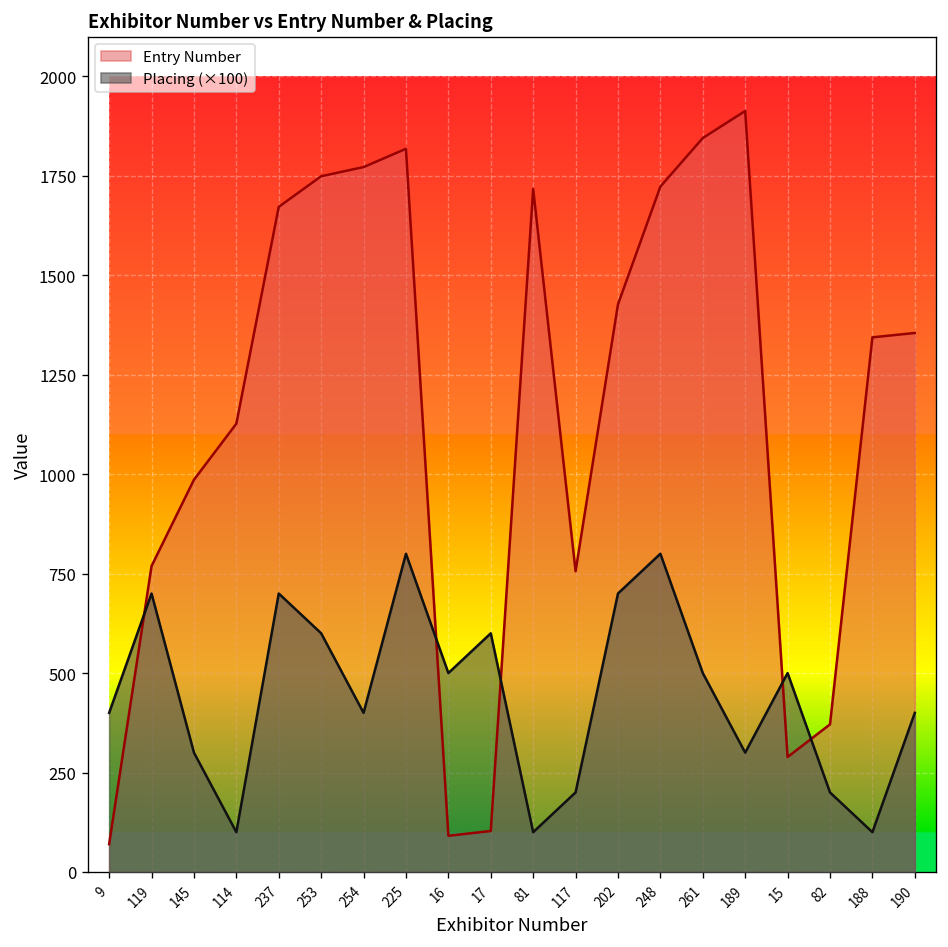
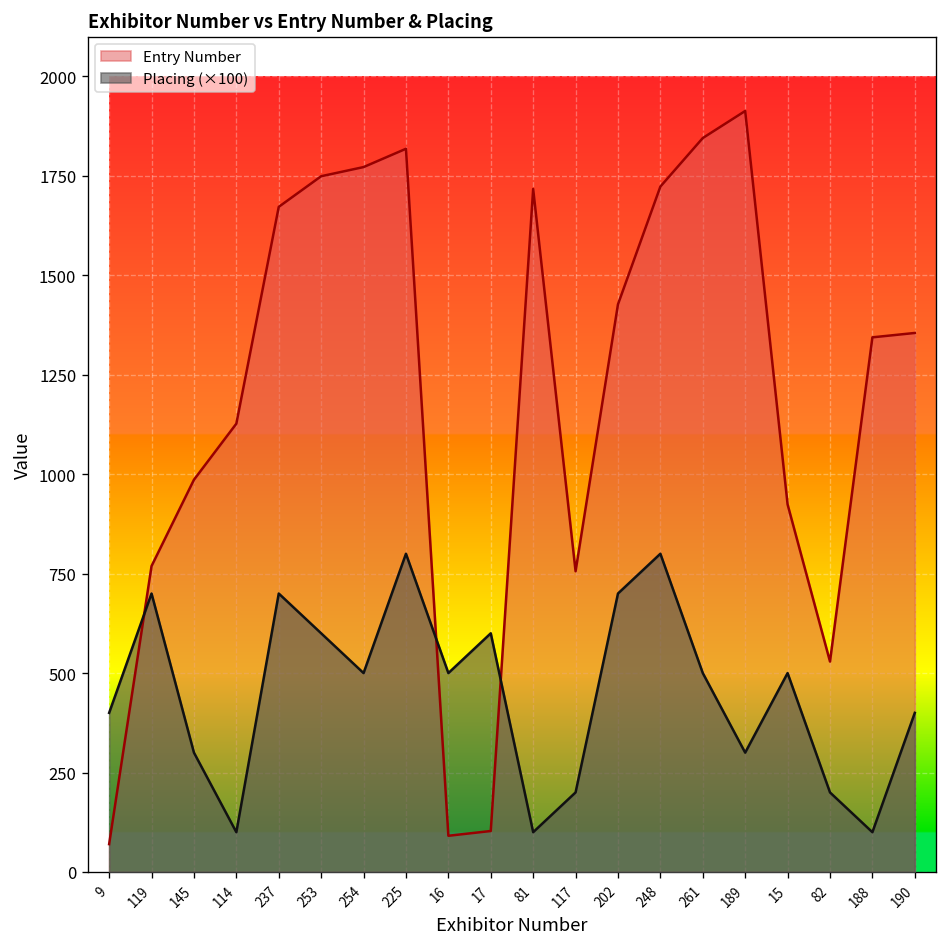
  {
    "Entry Number": {
      "9": 70,
      "119": 770,
      "145": 990,
      "114": 1130,
      "237": 1670,
      "253": 1750,
      "254": 1770,
      "225": 1820,
      "16": 90,
      "17": 100,
      "81": 1720,
      "117": 760,
      "202": 1430,
      "248": 1720,
      "261": 1850,
      "189": 1910,
-     "15": 290,
-     "82": 370,
+     "15": 920,
+     "82": 530,
      "188": 1340,
      "190": 1360
    },
    "Placing (×100)": {
      "9": 400,
      "119": 700,
      "145": 300,
      "114": 100,
      "237": 700,
      "253": 600,
-     "254": 400,
+     "254": 500,
      "225": 800,
      "16": 500,
      "17": 600,
      "81": 100,
      "117": 200,
      "202": 700,
      "248": 800,
      "261": 500,
      "189": 300,
      "15": 500,
      "82": 200,
      "188": 100,
      "190": 400
    }
  }
